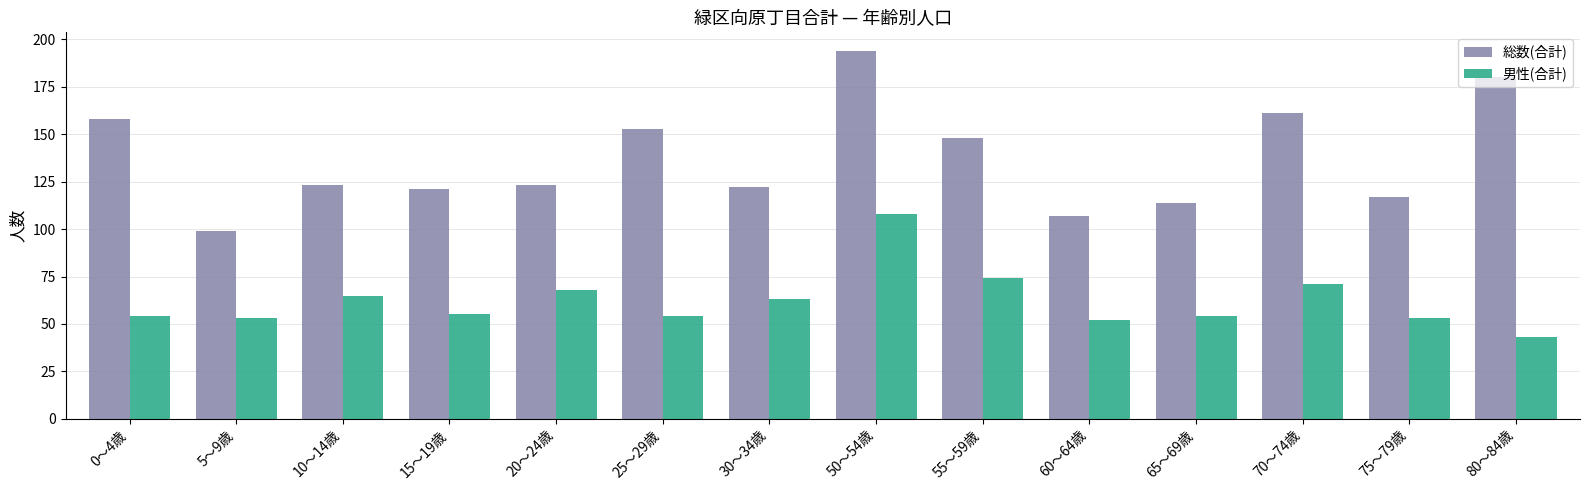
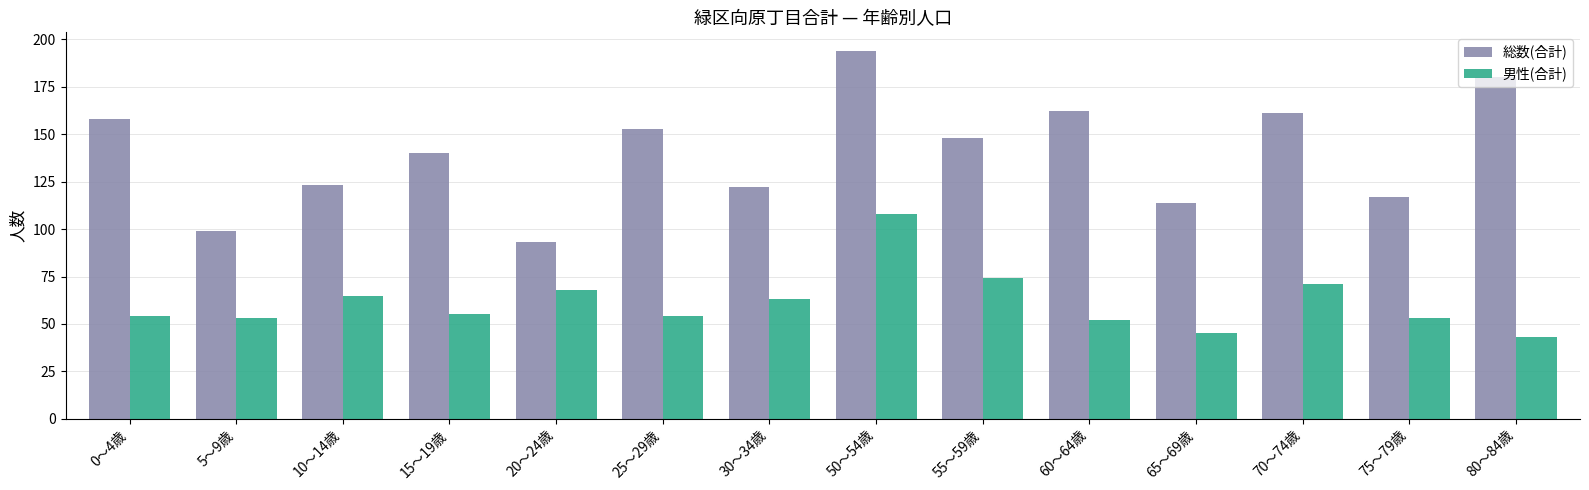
  {
    "総数(合計)": {
      "0～4歳": 158,
      "5～9歳": 99,
      "10～14歳": 123,
-     "15～19歳": 121,
-     "20～24歳": 123,
+     "15～19歳": 140,
+     "20～24歳": 93,
      "25～29歳": 153,
      "30～34歳": 122,
      "50～54歳": 194,
      "55～59歳": 148,
-     "60～64歳": 107,
+     "60～64歳": 162,
      "65～69歳": 114,
      "70～74歳": 161,
      "75～79歳": 117
    },
    "男性(合計)": {
      "0～4歳": 54,
      "5～9歳": 53,
      "10～14歳": 65,
      "15～19歳": 55,
      "20～24歳": 68,
      "25～29歳": 54,
      "30～34歳": 63,
      "50～54歳": 108,
      "55～59歳": 74,
      "60～64歳": 52,
-     "65～69歳": 54,
+     "65～69歳": 45,
      "70～74歳": 71,
      "75～79歳": 53,
      "80～84歳": 43
    }
  }
